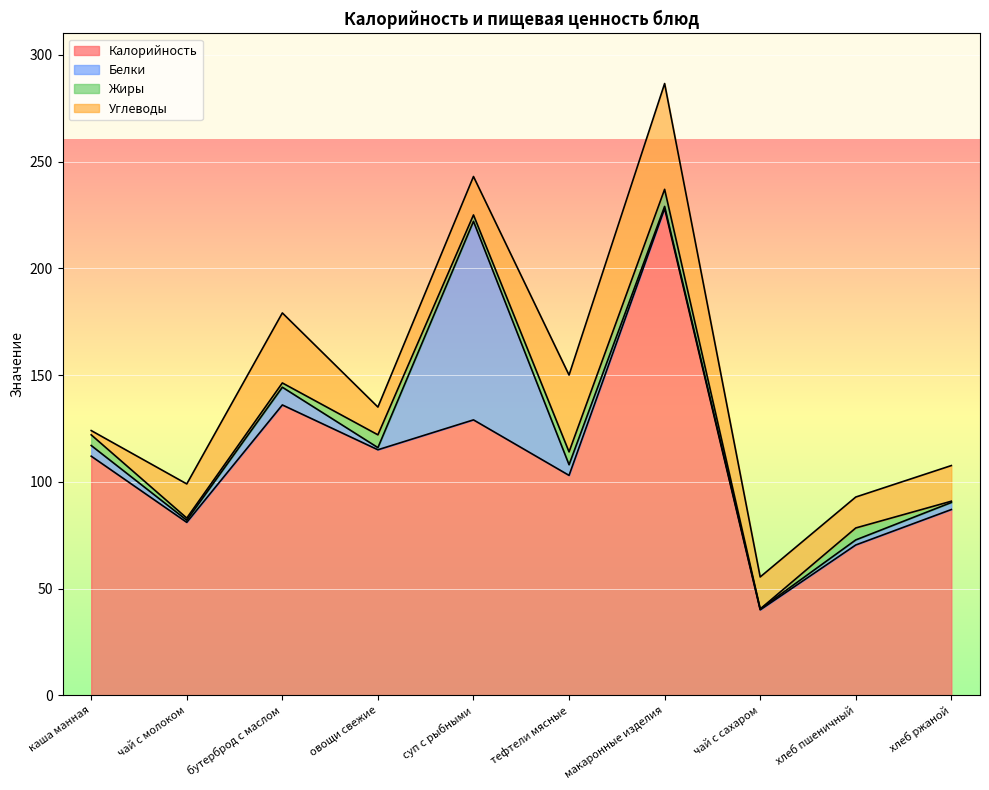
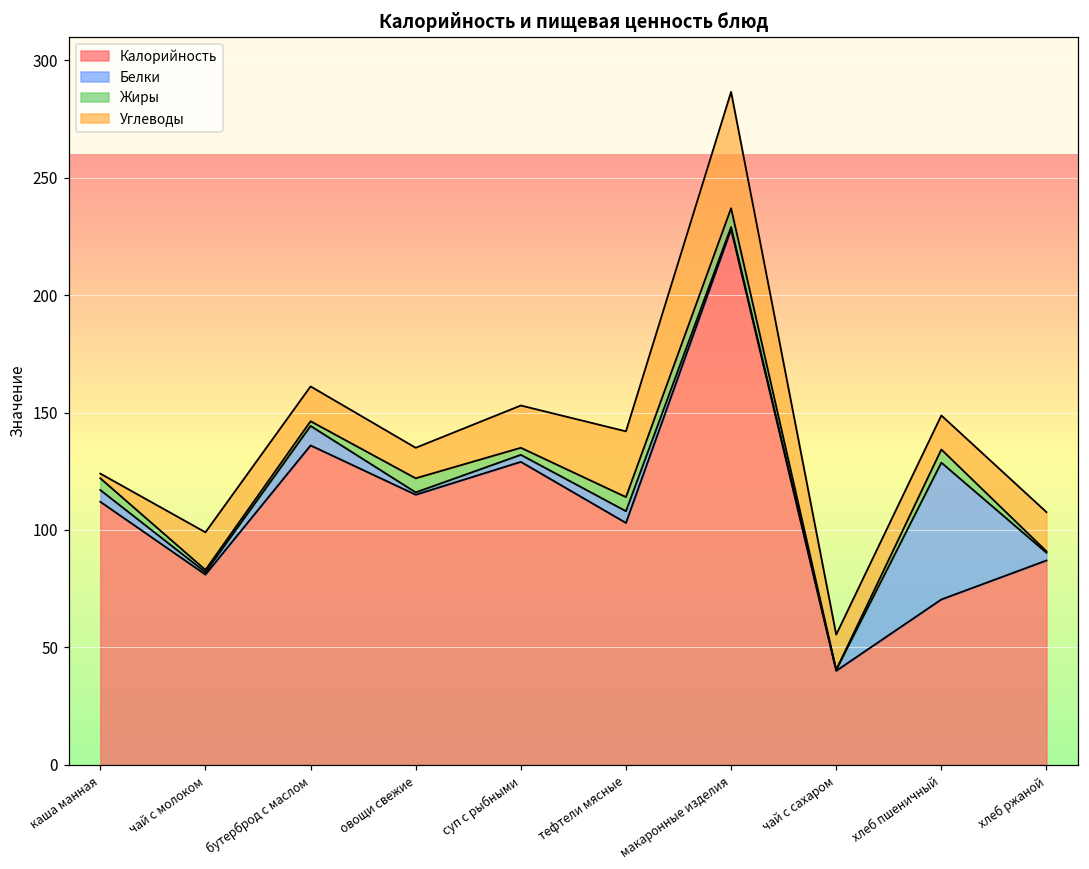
  {
    "Калорийность": {
      "каша манная": 112,
      "бутерброд с маслом": 136,
      "суп с рыбными": 129,
      "тефтели мясные": 103,
      "хлеб пшеничный": 70,
      "хлеб ржаной": 87
    },
    "Белки": {
      "каша манная": 5,
      "бутерброд с маслом": 8,
-     "суп с рыбными": 93,
+     "суп с рыбными": 3,
      "тефтели мясные": 5,
-     "хлеб пшеничный": 2
+     "хлеб пшеничный": 58
    },
    "Жиры": {
      "каша манная": 5,
      "бутерброд с маслом": 2,
      "овощи свежие": 6,
      "суп с рыбными": 3,
      "тефтели мясные": 6,
      "макаронные изделия": 8,
      "хлеб пшеничный": 6
    },
    "Углеводы": {
      "каша манная": 2,
      "чай с молоком": 16,
-     "бутерброд с маслом": 33,
+     "бутерброд с маслом": 15,
      "овощи свежие": 13,
      "суп с рыбными": 18,
-     "тефтели мясные": 36,
+     "тефтели мясные": 28,
      "макаронные изделия": 50,
      "чай с сахаром": 15,
      "хлеб пшеничный": 14,
      "хлеб ржаной": 17
    }
  }
